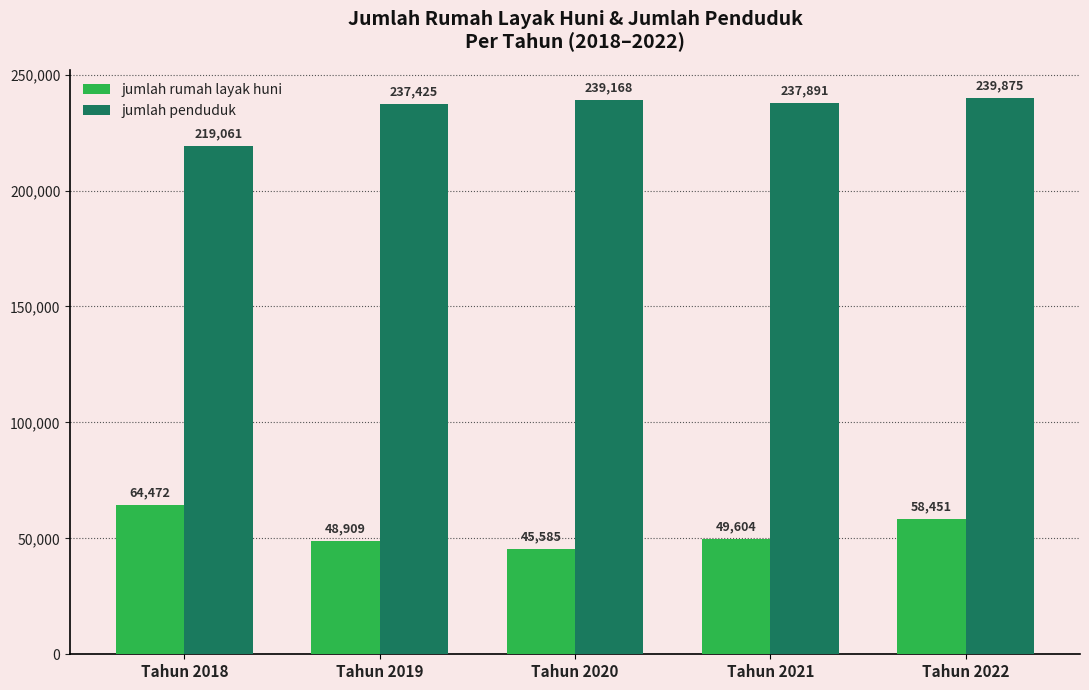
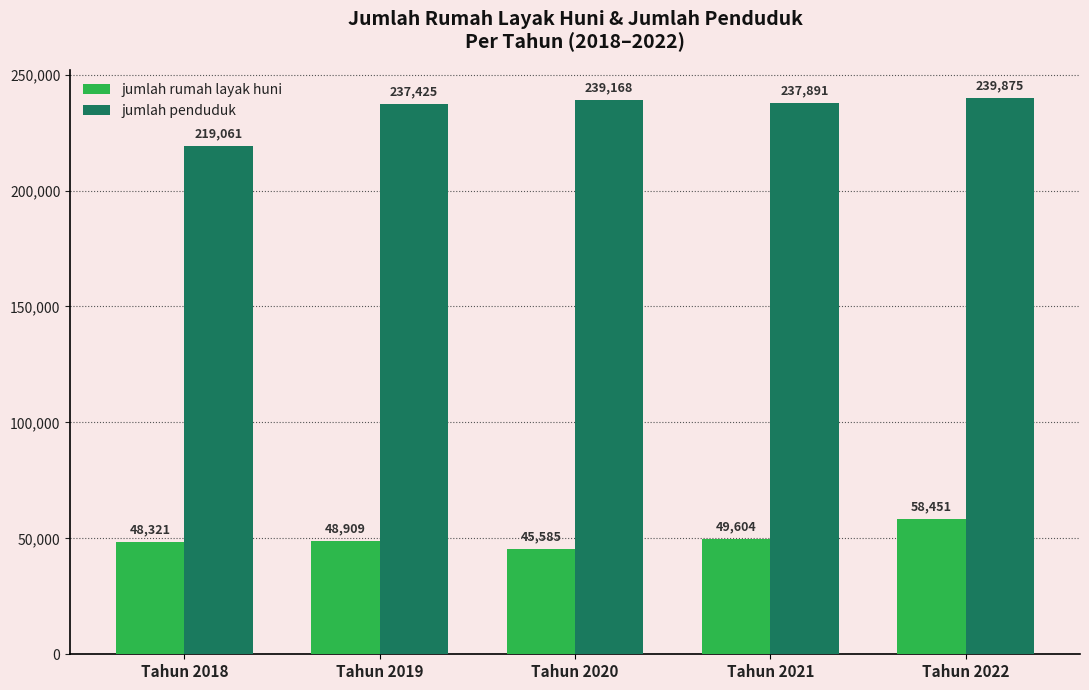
  {
    "jumlah rumah layak huni": {
-     "Tahun 2018": "64,472",
+     "Tahun 2018": "48,321",
      "Tahun 2019": "48,909",
      "Tahun 2020": "45,585",
      "Tahun 2021": "49,604",
      "Tahun 2022": "58,451"
    },
    "jumlah penduduk": {
      "Tahun 2018": "219,061",
      "Tahun 2019": "237,425",
      "Tahun 2020": "239,168",
      "Tahun 2021": "237,891",
      "Tahun 2022": "239,875"
    }
  }
